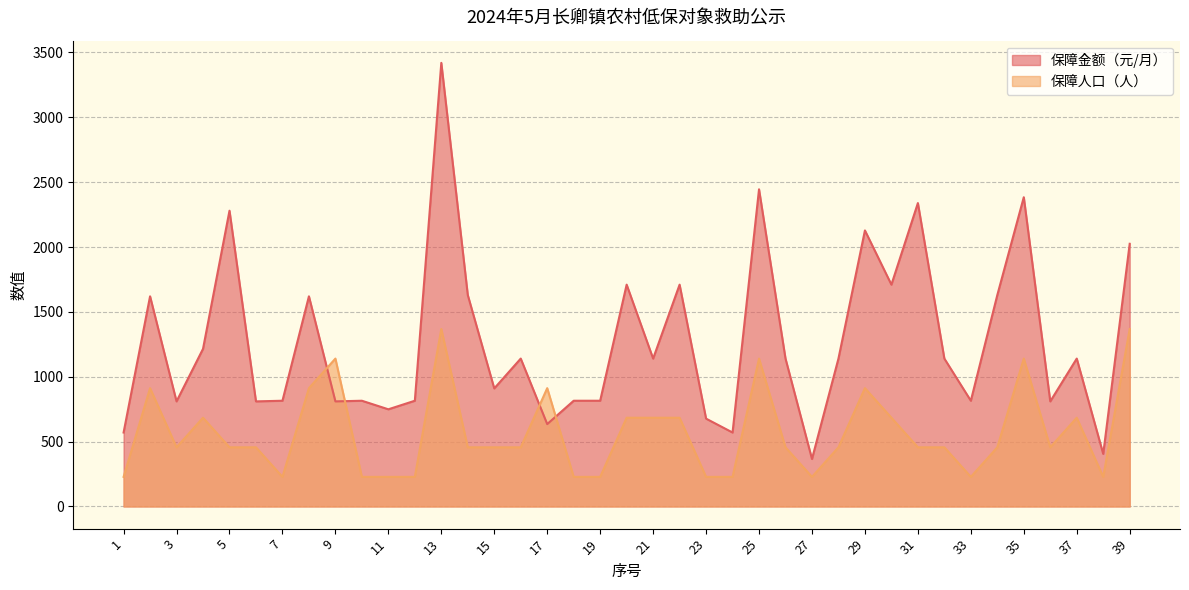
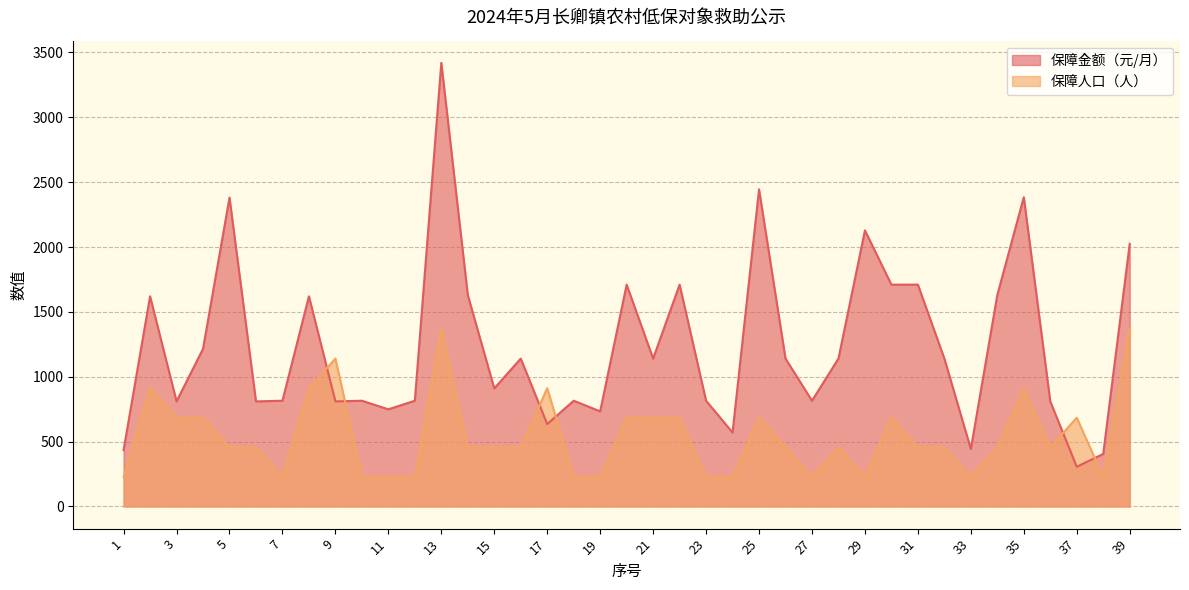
  {
    "保障金额（元/月）": {
-     "1": 570,
+     "1": 440,
      "3": 810,
-     "5": 2280,
+     "5": 2380,
      "7": 820,
      "9": 810,
      "11": 750,
      "13": 3420,
      "15": 910,
      "17": 640,
-     "19": 820,
+     "19": 730,
      "21": 1140,
-     "23": 680,
+     "23": 820,
      "25": 2450,
-     "27": 370,
+     "27": 820,
      "29": 2130,
-     "31": 2340,
-     "33": 820,
+     "31": 1710,
+     "33": 440,
      "35": 2380,
-     "37": 1140,
+     "37": 310,
      "39": 2030
    },
    "保障人口（人）": {
      "1": 230,
-     "3": 460,
+     "3": 680,
      "5": 460,
      "7": 230,
      "9": 1140,
      "11": 230,
      "13": 1370,
      "15": 460,
      "17": 910,
      "19": 230,
      "21": 680,
      "23": 230,
-     "25": 1140,
+     "25": 680,
      "27": 230,
-     "29": 910,
+     "29": 230,
      "31": 460,
      "33": 230,
-     "35": 1140,
+     "35": 910,
      "37": 680,
      "39": 1370
    }
  }
